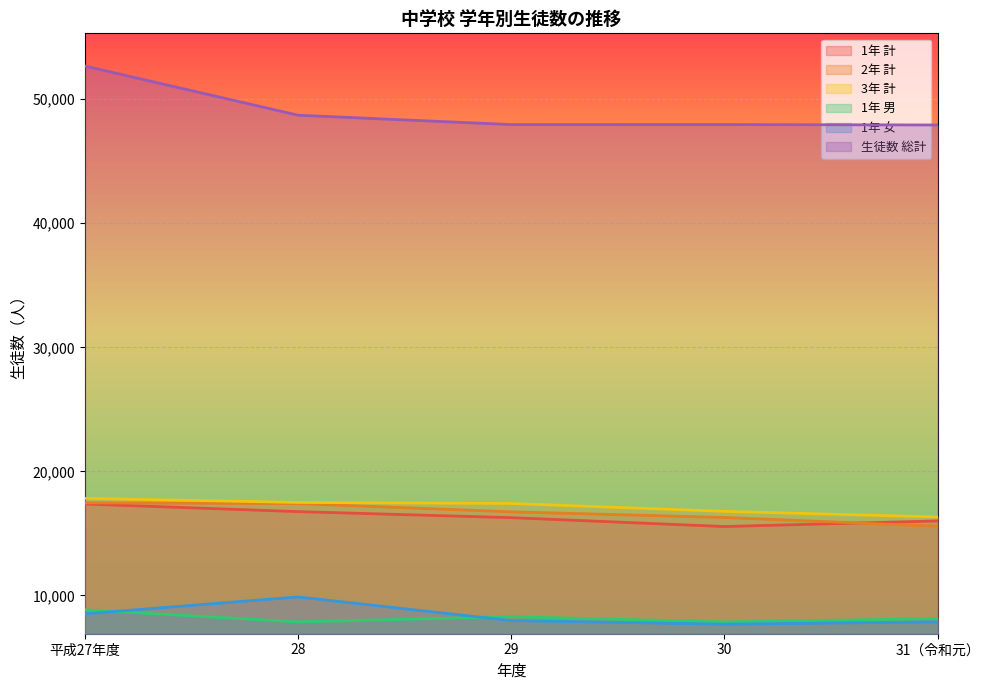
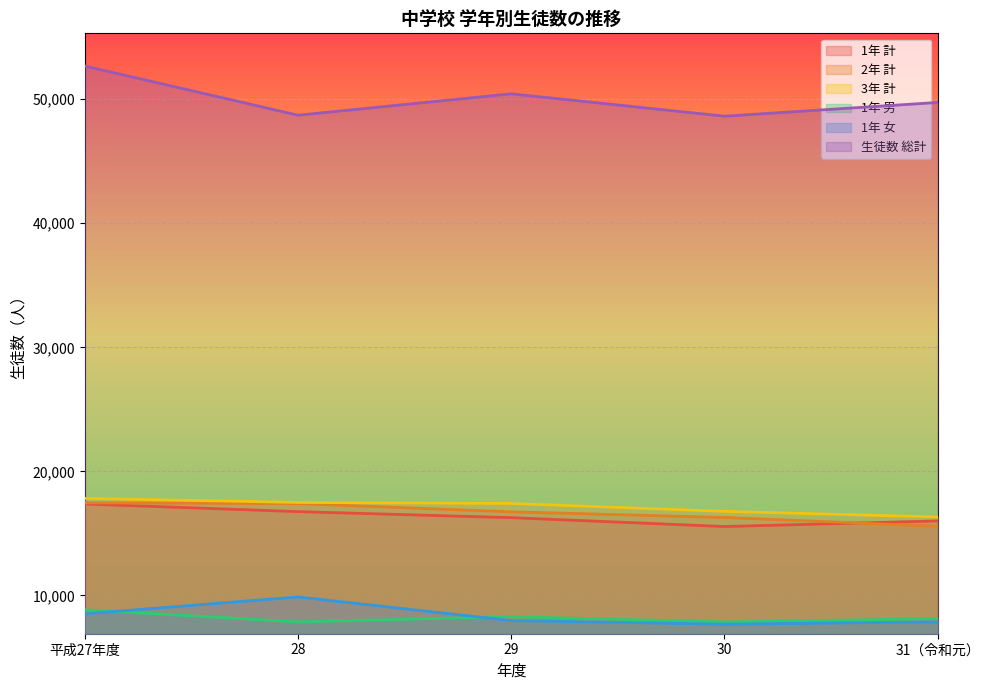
  {
    "1年 男": {
      "平成27年度": "8,800",
      "28": "7,900",
      "29": "8,300",
      "31（令和元）": "8,100"
    },
    "1年 女": {
      "平成27年度": "8,500",
      "28": "9,900",
      "29": "8,000",
      "31（令和元）": "7,900"
    },
    "生徒数 総計": {
      "平成27年度": "52,700",
      "28": "48,700",
-     "29": "47,900",
-     "30": "47,900",
-     "31（令和元）": "47,900"
+     "29": "50,400",
+     "30": "48,600",
+     "31（令和元）": "49,700"
    }
  }
